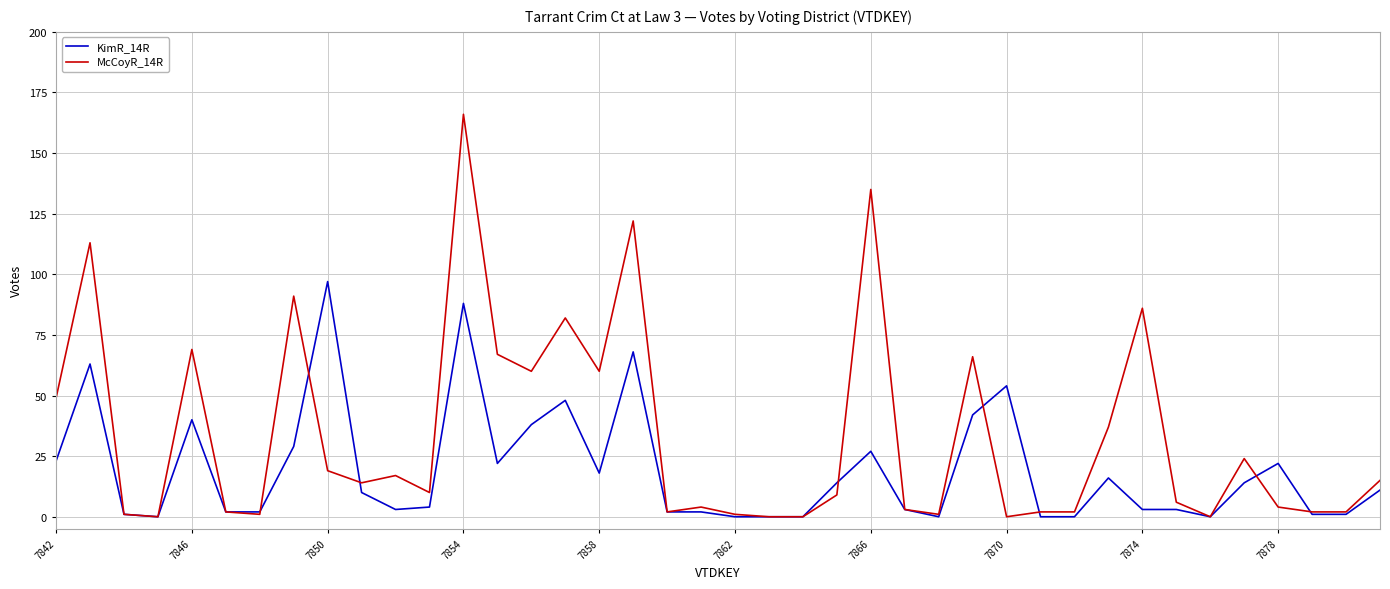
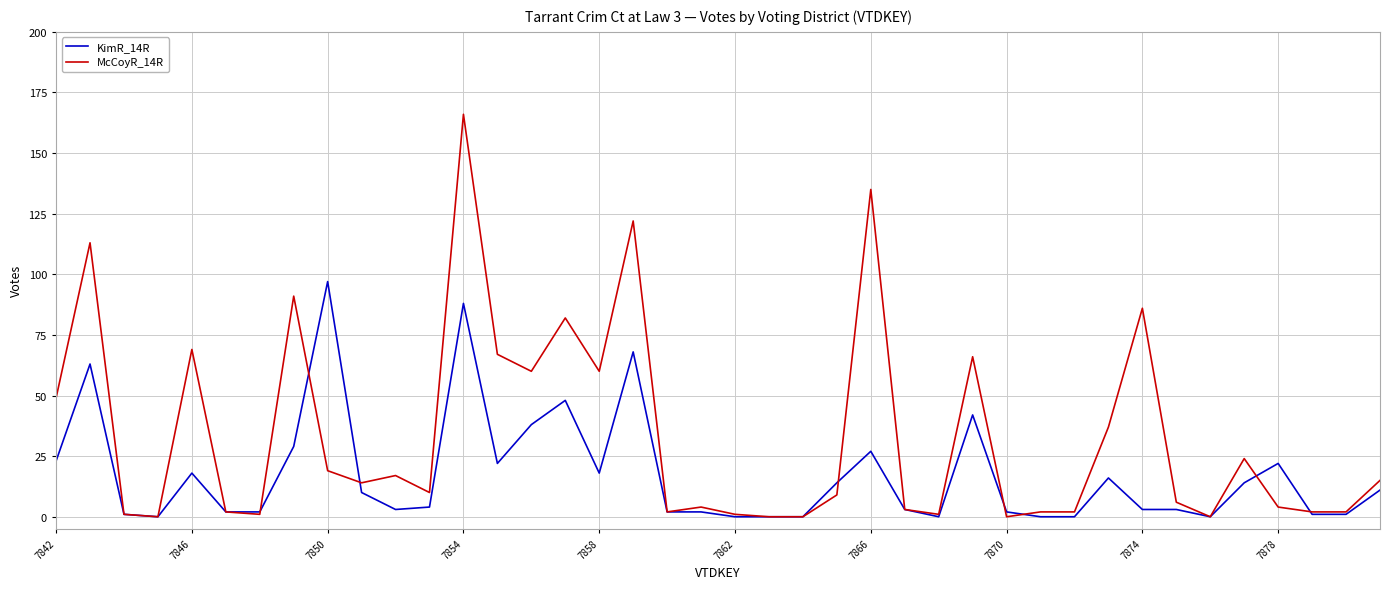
  {
    "KimR_14R": {
      "7842": 23,
-     "7846": 40,
+     "7846": 18,
      "7850": 97,
      "7854": 88,
      "7858": 18,
      "7866": 27,
-     "7870": 54,
+     "7870": 2,
      "7874": 3,
      "7878": 22
    },
    "McCoyR_14R": {
      "7842": 49,
      "7846": 69,
      "7850": 19,
      "7854": 166,
      "7858": 60,
      "7866": 135,
      "7870": 0,
      "7874": 86,
      "7878": 4
    }
  }
